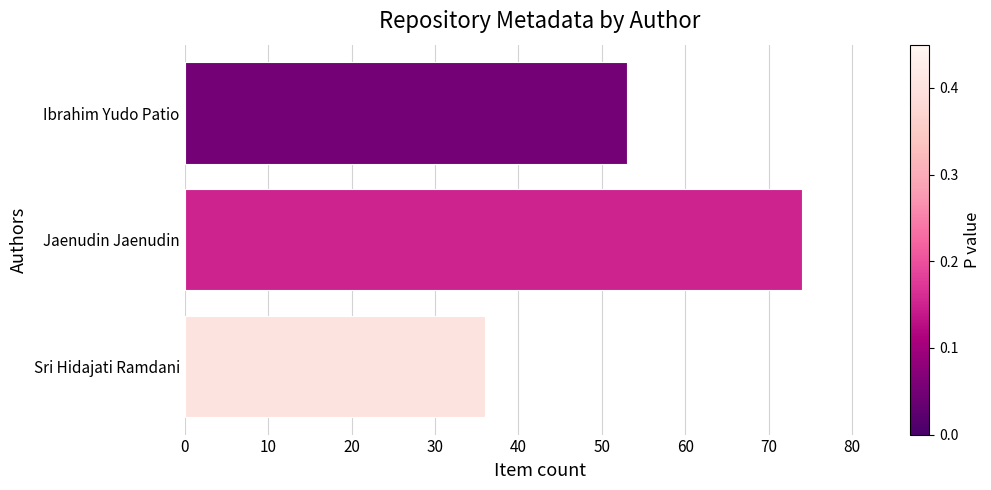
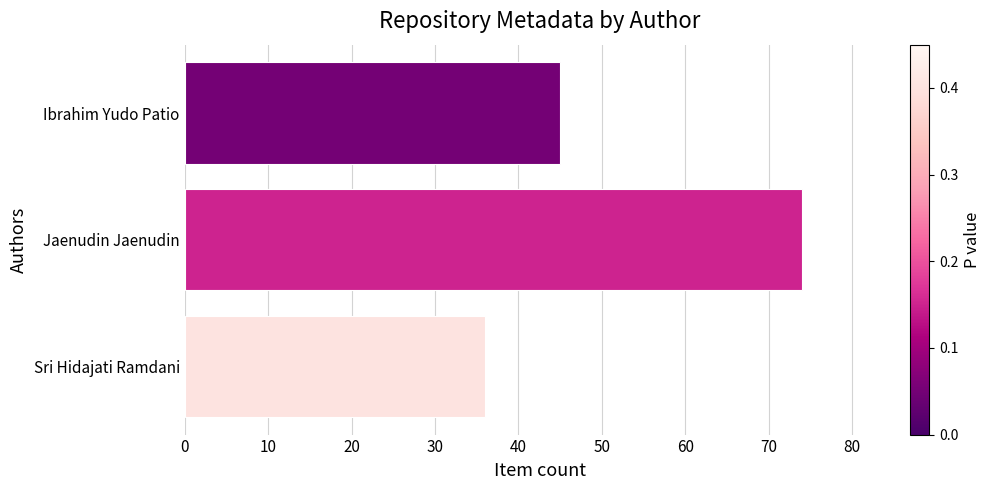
  {
-   "Ibrahim Yudo Patio": 53,
+   "Ibrahim Yudo Patio": 45,
    "Jaenudin Jaenudin": 74,
    "Sri Hidajati Ramdani": 36
  }
